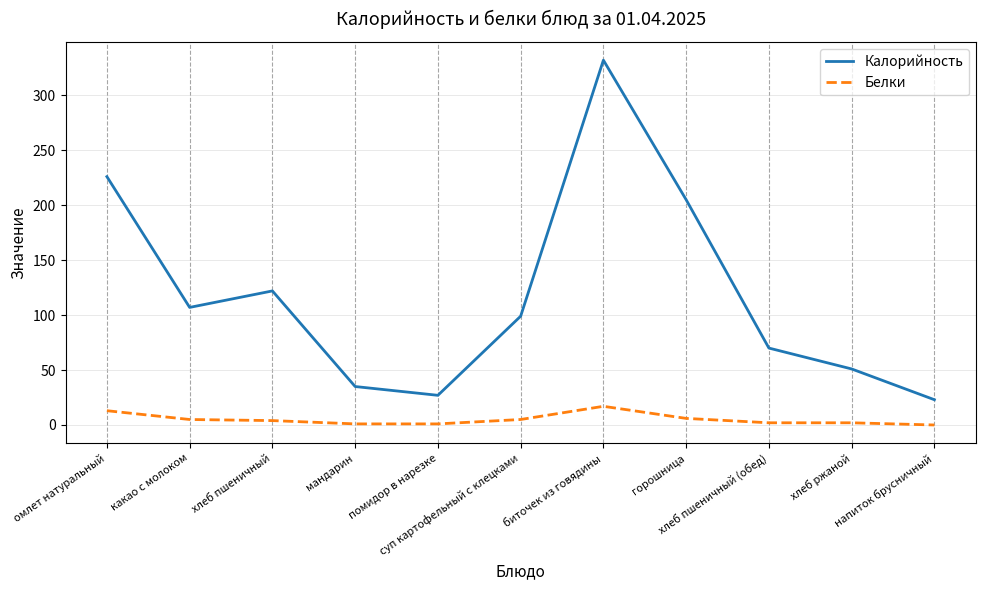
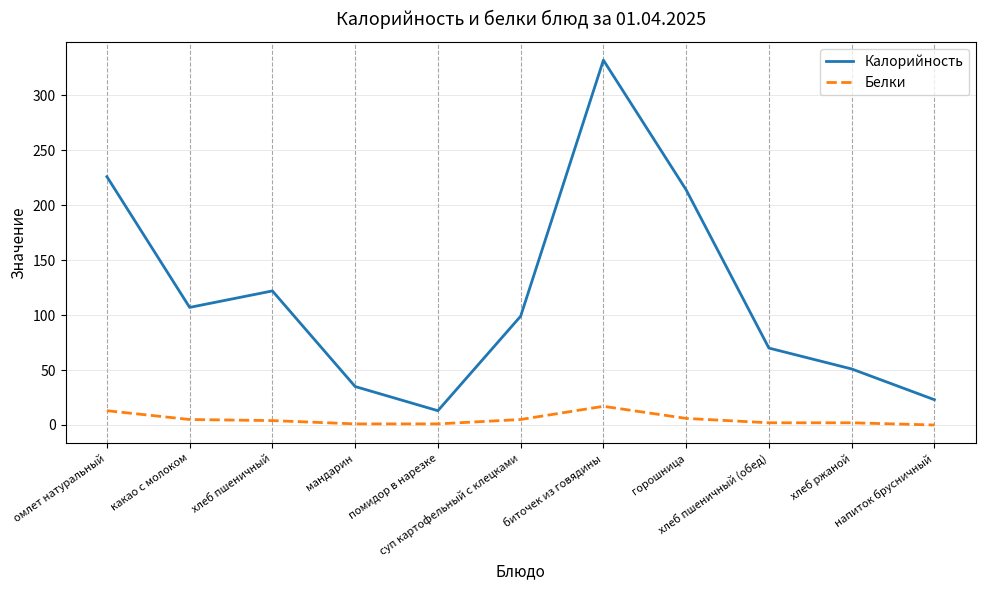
  {
    "Калорийность": {
      "омлет натуральный": 226,
      "какао с молоком": 107,
      "хлеб пшеничный": 122,
      "мандарин": 35,
-     "помидор в нарезке": 27,
+     "помидор в нарезке": 13,
      "суп картофельный с клецками": 99,
      "биточек из говядины": 332,
-     "горошница": 205,
+     "горошница": 214,
      "хлеб пшеничный (обед)": 70,
      "хлеб ржаной": 51,
      "напиток брусничный": 23
    },
    "Белки": {
      "омлет натуральный": 13,
      "какао с молоком": 5,
      "хлеб пшеничный": 4,
      "мандарин": 1,
      "помидор в нарезке": 1,
      "суп картофельный с клецками": 5,
      "биточек из говядины": 17,
      "горошница": 6,
      "хлеб пшеничный (обед)": 2,
      "хлеб ржаной": 2,
      "напиток брусничный": 0
    }
  }
